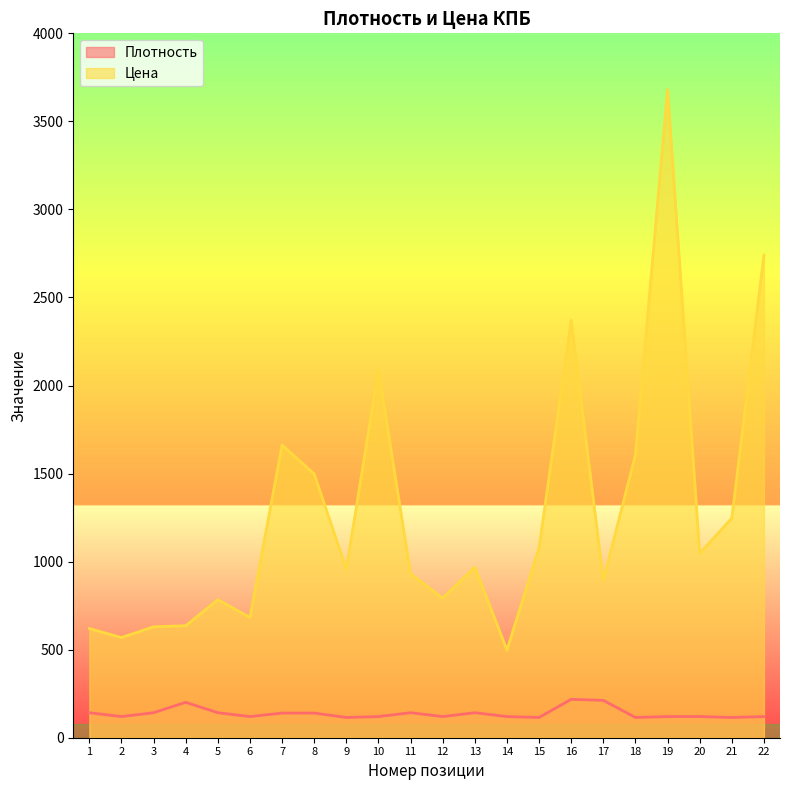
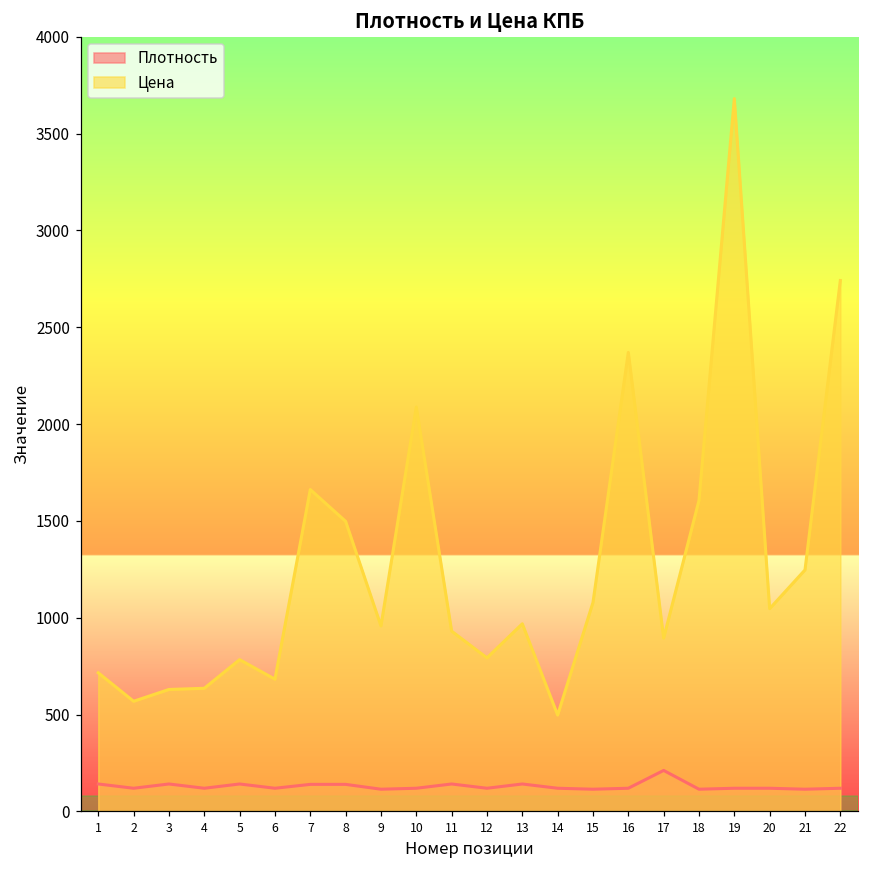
  {
    "Плотность": {
      "1": 140,
      "2": 120,
      "3": 140,
-     "4": 200,
+     "4": 120,
      "5": 140,
      "6": 120,
      "7": 140,
      "8": 140,
      "9": 120,
      "10": 120,
      "11": 140,
      "12": 120,
      "13": 140,
      "14": 120,
      "15": 120,
-     "16": 220,
+     "16": 120,
      "17": 210,
      "18": 120,
      "19": 120,
      "20": 120,
      "21": 120,
      "22": 120
    },
    "Цена": {
-     "1": 620,
+     "1": 720,
      "2": 570,
      "3": 630,
      "4": 640,
      "5": 780,
      "6": 680,
      "7": 1660,
      "8": 1500,
      "9": 960,
      "10": 2090,
      "11": 930,
      "12": 790,
      "13": 970,
      "14": 500,
      "15": 1080,
      "16": 2370,
      "17": 900,
      "18": 1610,
      "19": 3680,
      "20": 1050,
      "21": 1250,
      "22": 2740
    }
  }
